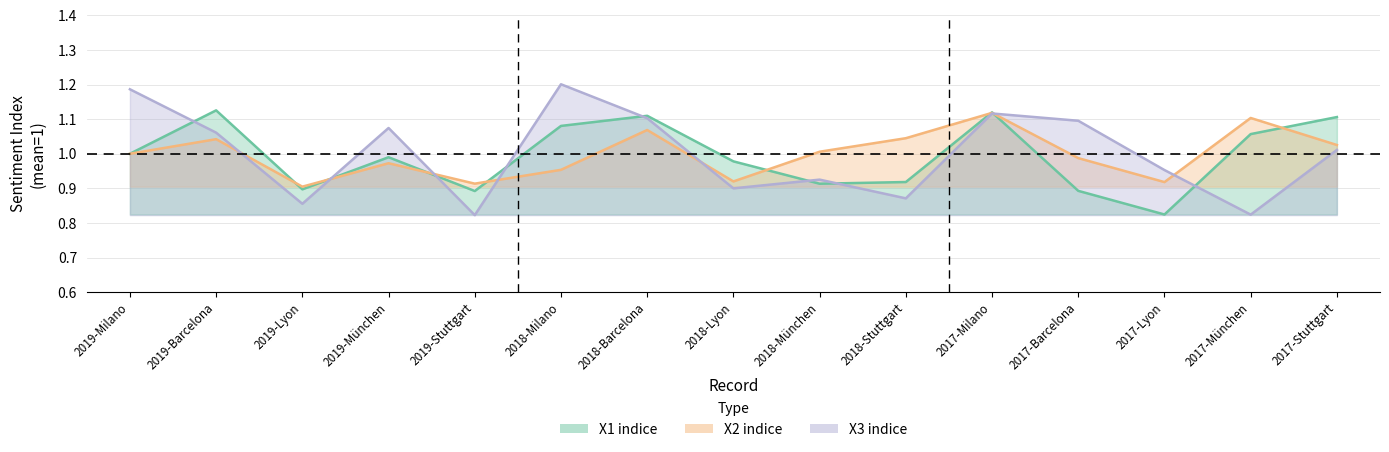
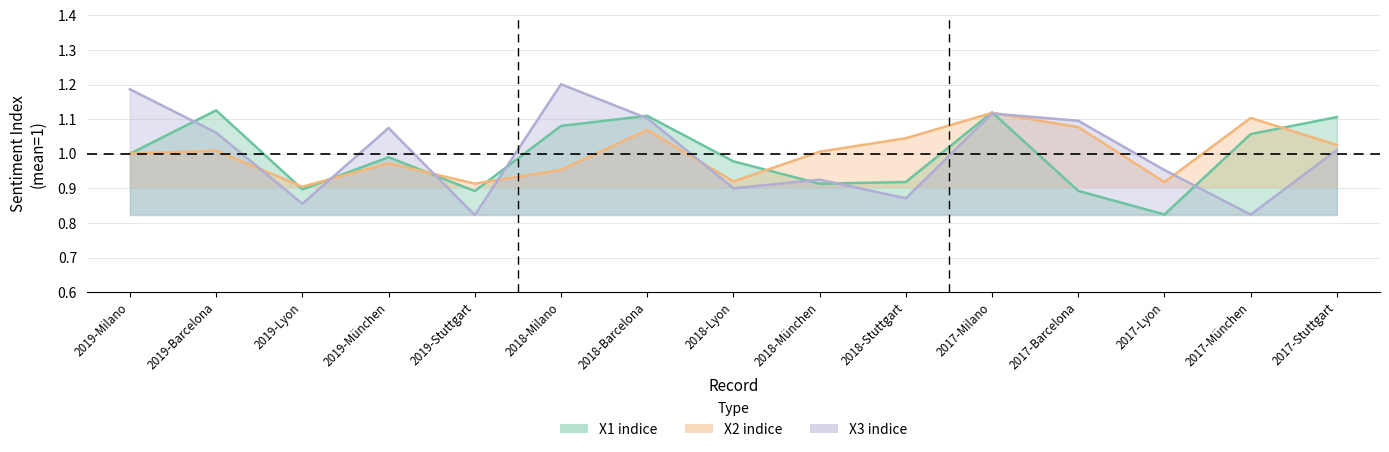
  {
    "X2 indice": {
-     "2019-Barcelona": 1.04,
+     "2019-Barcelona": 1.01,
      "2019-Lyon": 0.90,
      "2019-München": 0.97,
      "2019-Stuttgart": 0.91,
      "2018-Milano": 0.95,
      "2018-Barcelona": 1.07,
      "2018-Lyon": 0.92,
      "2018-München": 1.01,
      "2018-Stuttgart": 1.04,
-     "2017-Barcelona": 0.99,
+     "2017-Barcelona": 1.08,
      "2017-Lyon": 0.92,
      "2017-München": 1.10,
      "2017-Stuttgart": 1.03
    }
  }
